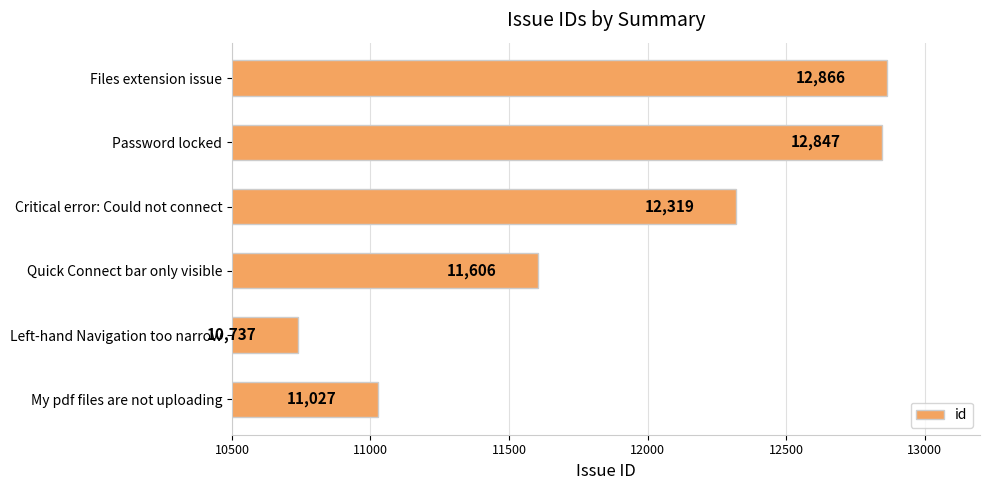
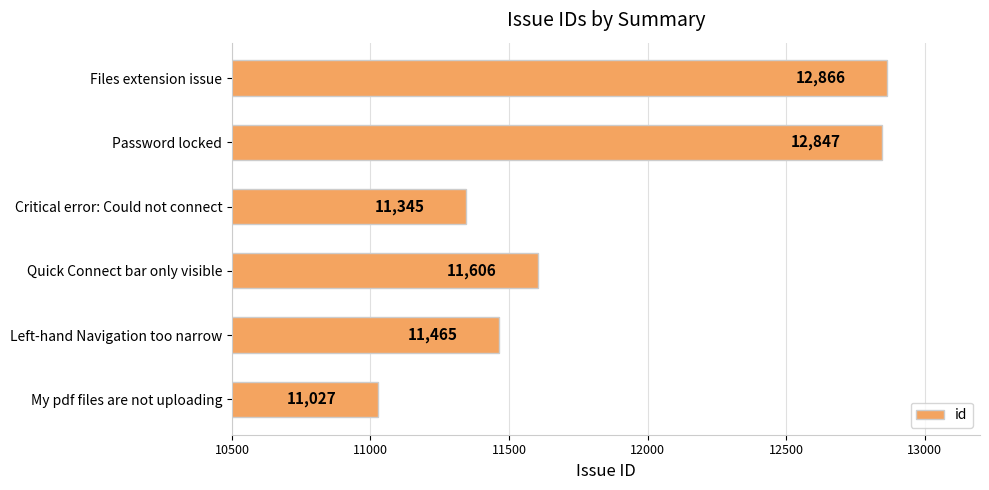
  {
    "Files extension issue": "12,866",
    "Password locked": "12,847",
-   "Critical error: Could not connect": "12,319",
+   "Critical error: Could not connect": "11,345",
    "Quick Connect bar only visible": "11,606",
-   "Left-hand Navigation too narrow": "10,737",
+   "Left-hand Navigation too narrow": "11,465",
    "My pdf files are not uploading": "11,027"
  }
